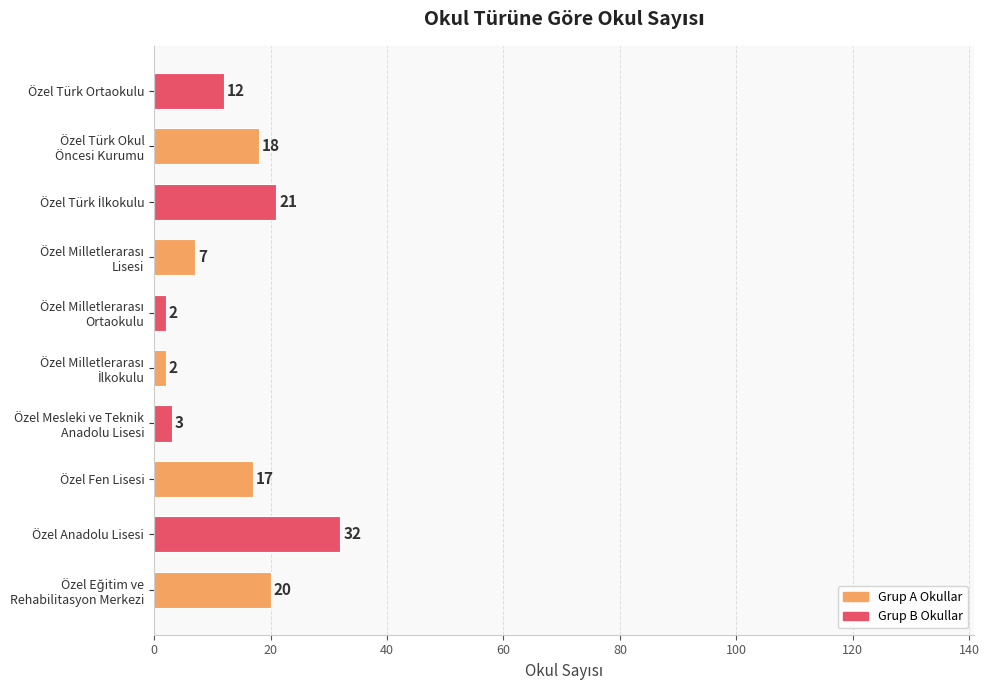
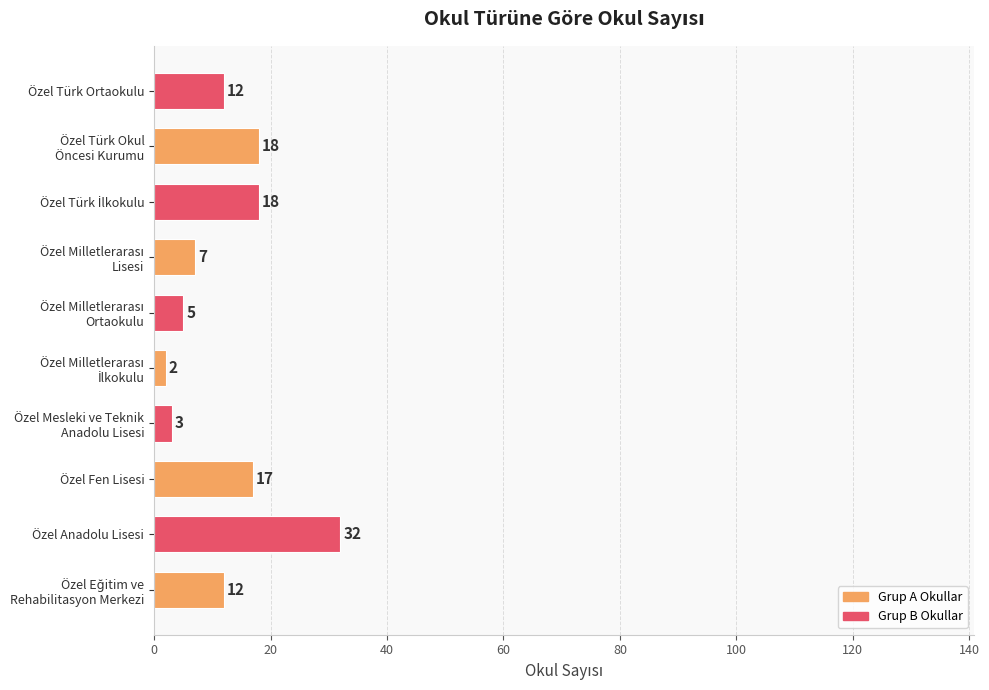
  {
    "Özel Türk Ortaokulu": 12,
    "Özel Türk Okul Öncesi Kurumu": 18,
-   "Özel Türk İlkokulu": 21,
+   "Özel Türk İlkokulu": 18,
    "Özel Milletlerarası Lisesi": 7,
-   "Özel Milletlerarası Ortaokulu": 2,
+   "Özel Milletlerarası Ortaokulu": 5,
    "Özel Milletlerarası İlkokulu": 2,
    "Özel Mesleki ve Teknik Anadolu Lisesi": 3,
    "Özel Fen Lisesi": 17,
    "Özel Anadolu Lisesi": 32,
-   "Özel Eğitim ve Rehabilitasyon Merkezi": 20
+   "Özel Eğitim ve Rehabilitasyon Merkezi": 12
  }
